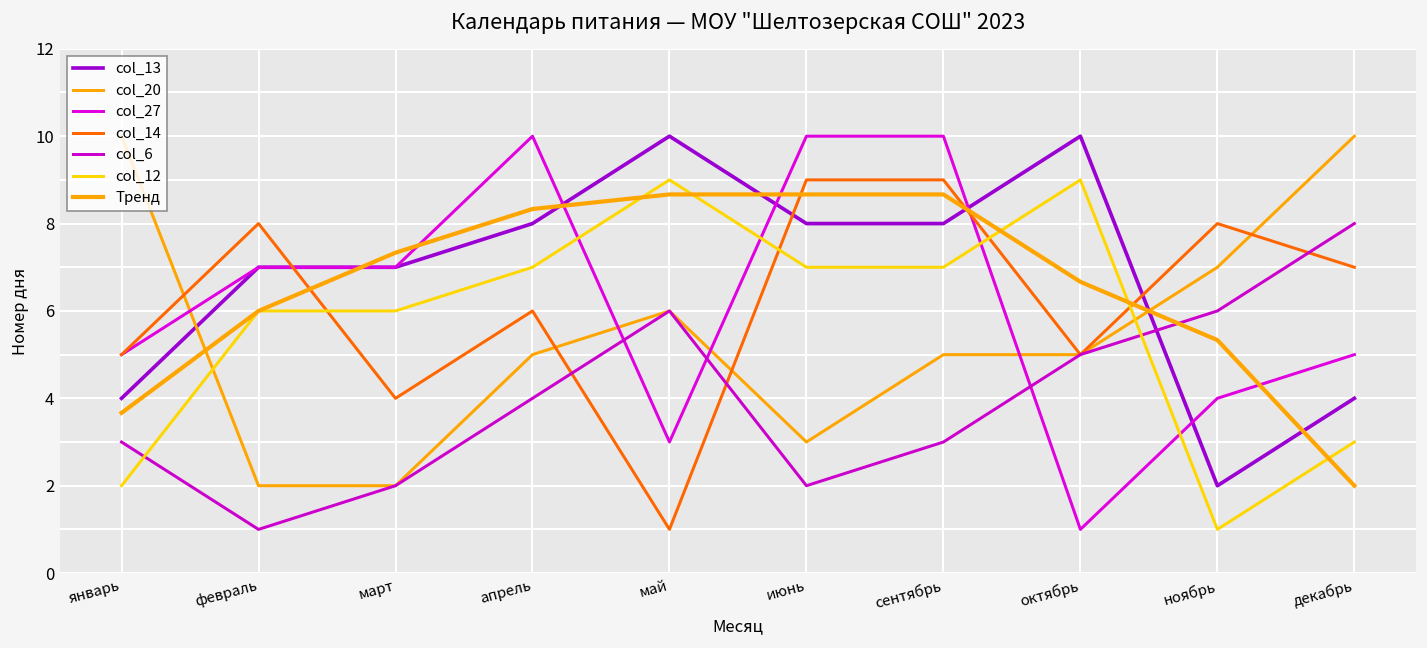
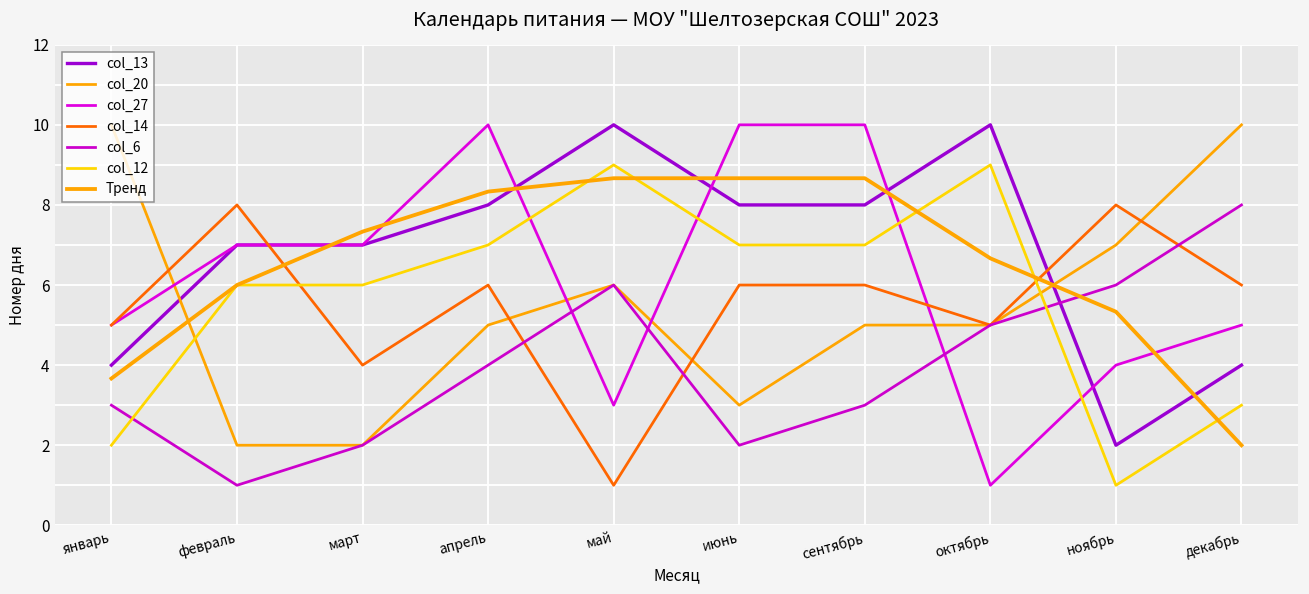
  {
    "col_14": {
      "февраль": 8,
      "март": 4,
      "апрель": 6,
      "май": 1,
-     "июнь": 9,
-     "сентябрь": 9,
+     "июнь": 6,
+     "сентябрь": 6,
      "ноябрь": 8,
-     "декабрь": 7
+     "декабрь": 6
    }
  }
